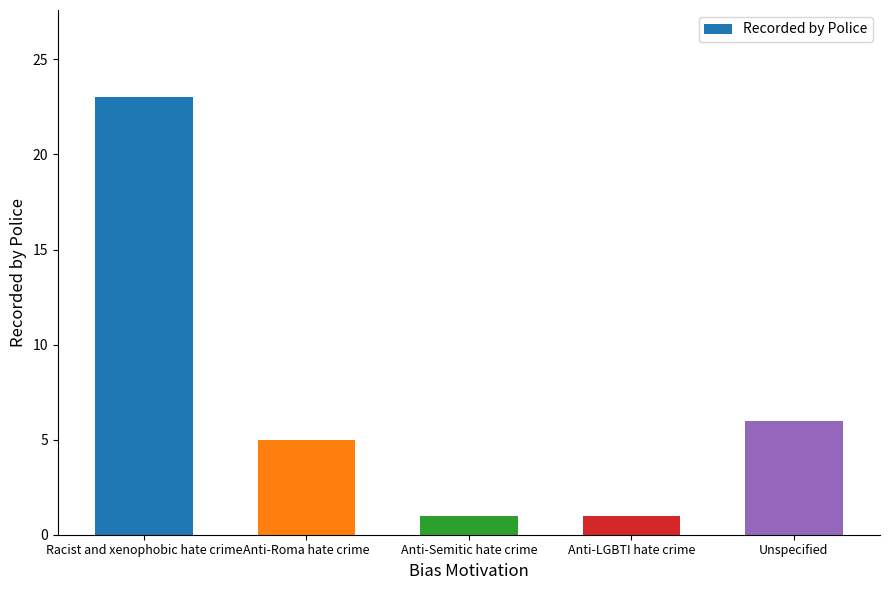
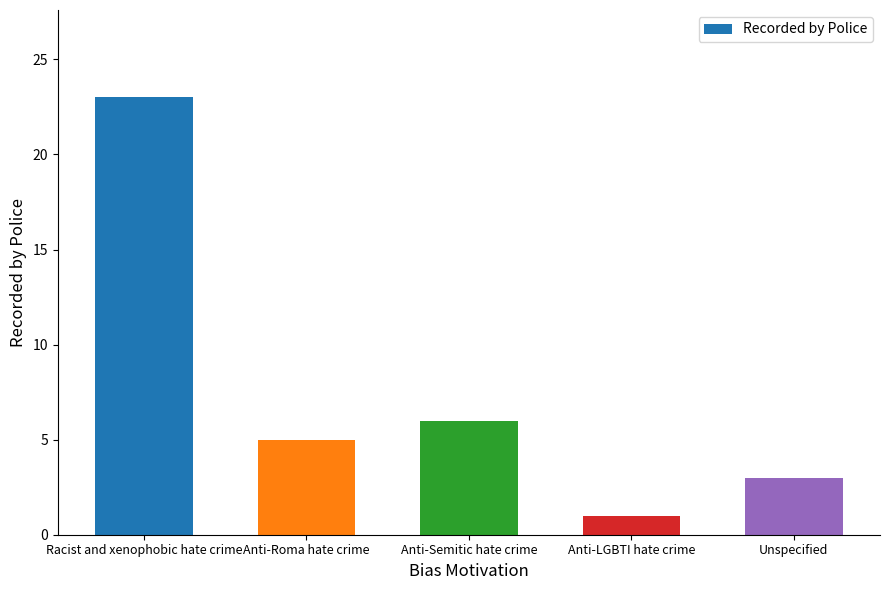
  {
    "Racist and xenophobic hate crime": 23,
    "Anti-Roma hate crime": 5,
-   "Anti-Semitic hate crime": 1,
+   "Anti-Semitic hate crime": 6,
    "Anti-LGBTI hate crime": 1,
-   "Unspecified": 6
+   "Unspecified": 3
  }
